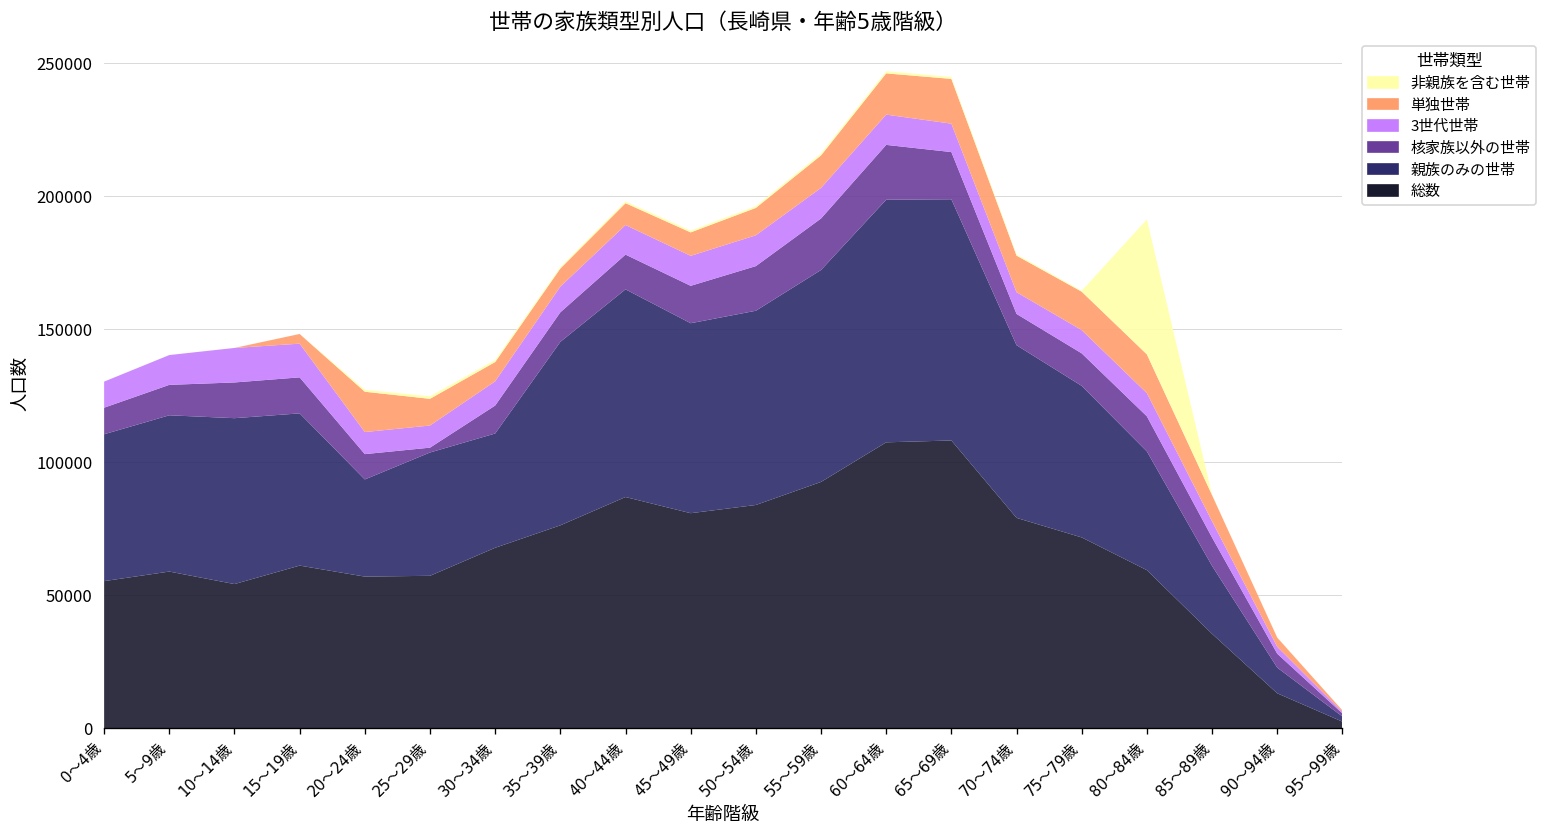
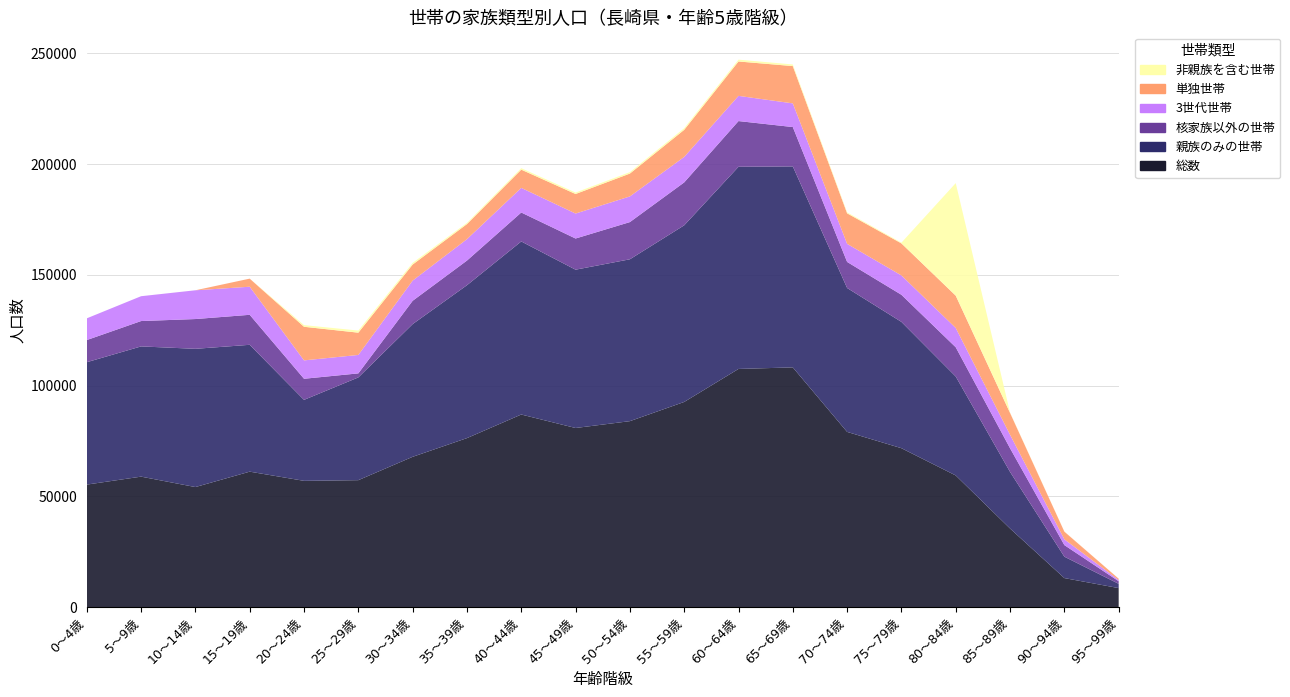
  {
    "総数": {
      "0～4歳": 55000,
      "5～9歳": 59000,
      "10～14歳": 54000,
      "15～19歳": 61000,
      "20～24歳": 57000,
      "25～29歳": 57000,
      "30～34歳": 68000,
      "35～39歳": 76000,
      "40～44歳": 87000,
      "45～49歳": 81000,
      "50～54歳": 84000,
      "55～59歳": 93000,
      "60～64歳": 108000,
      "65～69歳": 108000,
      "70～74歳": 79000,
      "75～79歳": 72000,
      "80～84歳": 59000,
      "85～89歳": 36000,
      "90～94歳": 13000,
-     "95～99歳": 3000
+     "95～99歳": 9000
    },
    "親族のみの世帯": {
      "0～4歳": 55000,
      "5～9歳": 59000,
      "10～14歳": 62000,
      "15～19歳": 57000,
      "20～24歳": 37000,
      "25～29歳": 46000,
-     "30～34歳": 43000,
+     "30～34歳": 60000,
      "35～39歳": 69000,
      "40～44歳": 78000,
      "45～49歳": 71000,
      "50～54歳": 73000,
      "55～59歳": 80000,
      "60～64歳": 91000,
      "65～69歳": 91000,
      "70～74歳": 65000,
      "75～79歳": 57000,
      "80～84歳": 45000,
      "85～89歳": 26000,
      "90～94歳": 10000,
      "95～99歳": 2000
    },
    "核家族以外の世帯": {
      "0～4歳": 10000,
      "5～9歳": 11000,
      "10～14歳": 13000,
      "15～19歳": 14000,
      "20～24歳": 10000,
      "25～29歳": 2000,
      "30～34歳": 11000,
      "35～39歳": 11000,
      "40～44歳": 13000,
      "45～49歳": 14000,
      "50～54歳": 17000,
      "55～59歳": 19000,
      "60～64歳": 21000,
      "65～69歳": 18000,
      "70～74歳": 12000,
      "75～79歳": 12000,
      "80～84歳": 13000,
      "85～89歳": 11000,
      "90～94歳": 5000
    },
    "3世代世帯": {
      "15～19歳": 13000,
      "20～24歳": 8000,
      "25～29歳": 8000,
      "30～34歳": 9000,
      "35～39歳": 10000,
      "40～44歳": 11000,
      "45～49歳": 11000,
      "50～54歳": 12000,
      "55～59歳": 11000,
      "60～64歳": 11000,
      "65～69歳": 11000,
      "70～74歳": 8000,
      "75～79歳": 9000,
      "80～84歳": 9000,
      "85～89歳": 6000,
      "90～94歳": 3000
    },
    "単独世帯": {
      "80～84歳": 15000
    },
    "非親族を含む世帯": {
      "80～84歳": 51000
    }
  }
